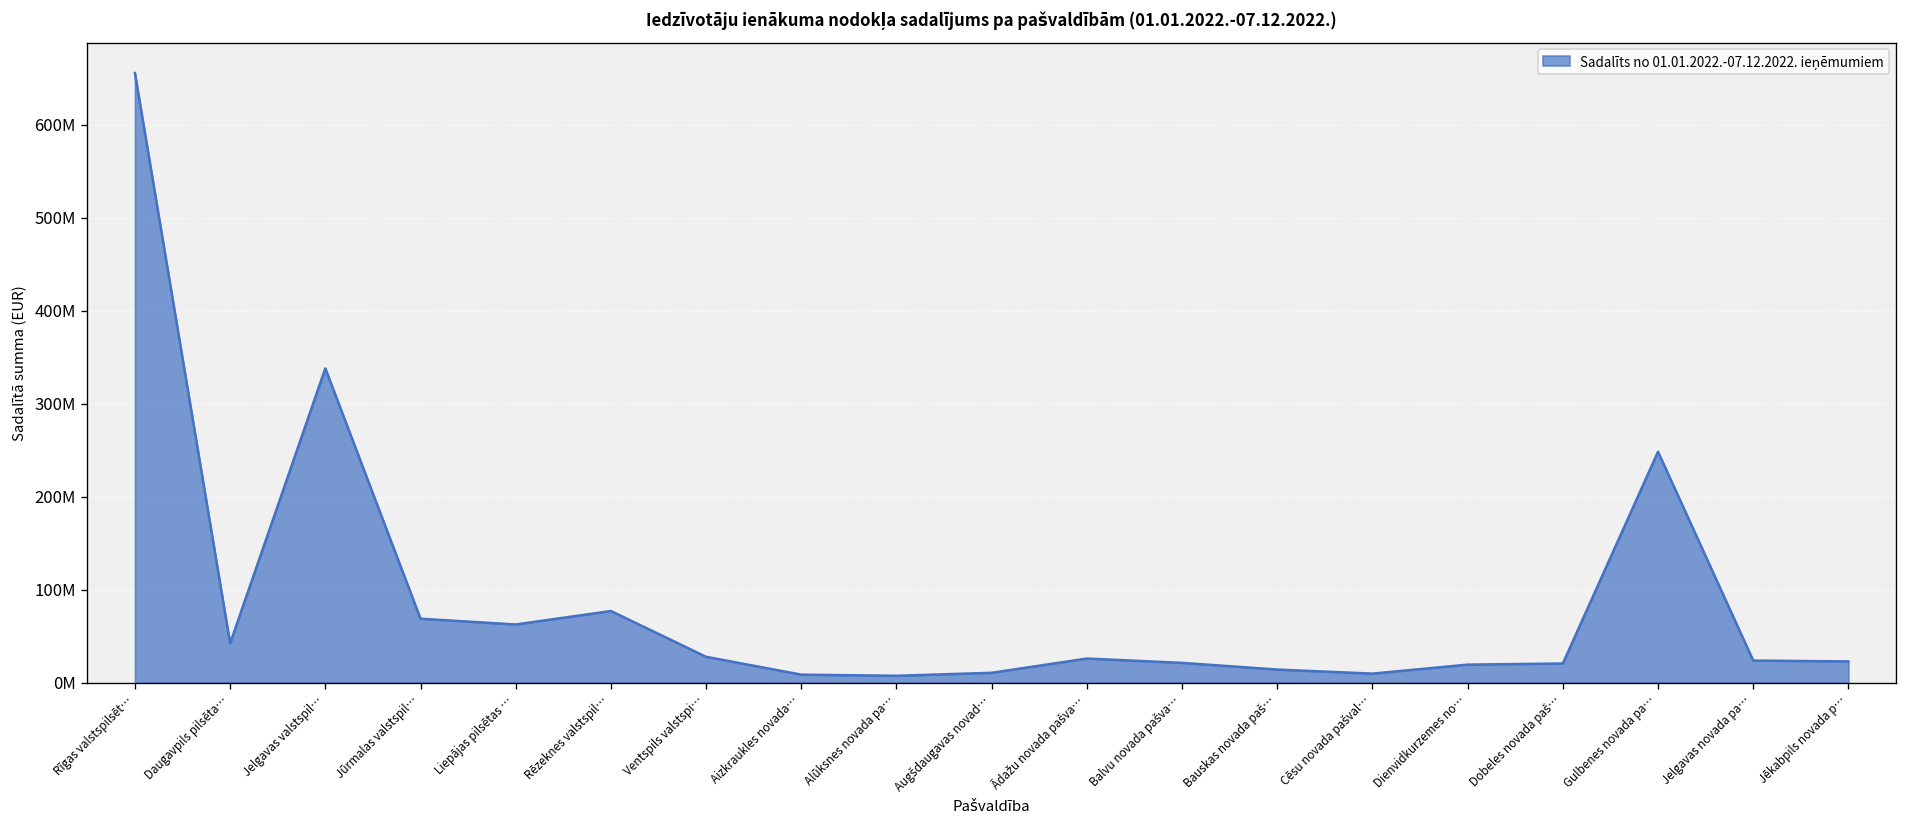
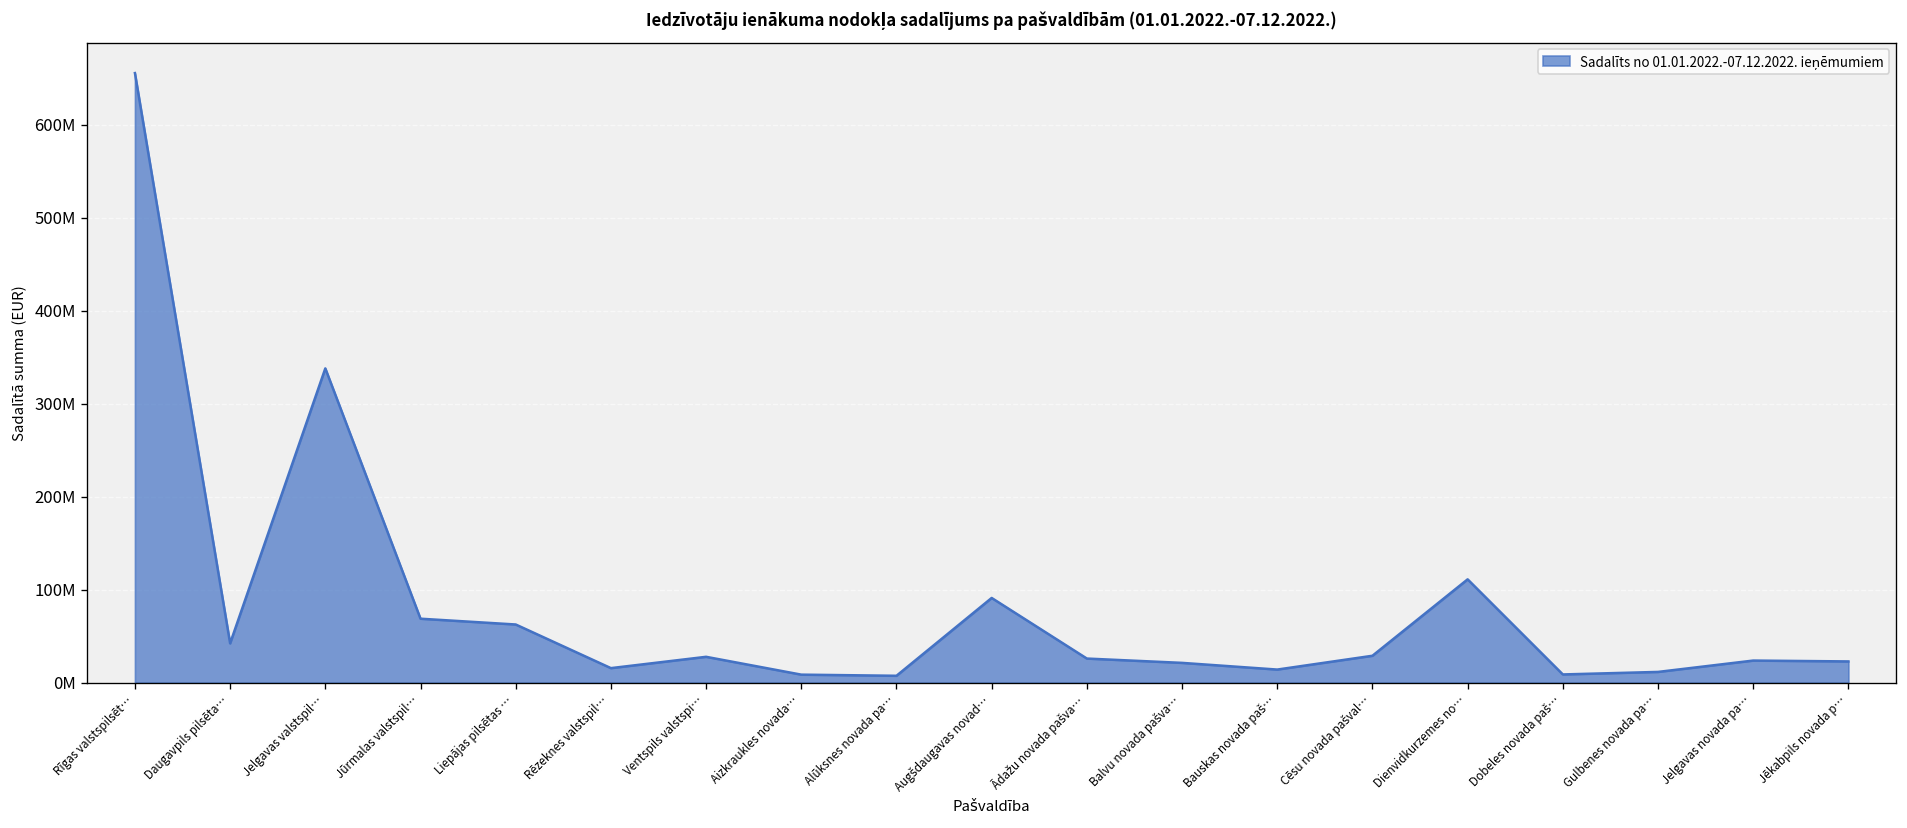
  {
    "Rīgas valstspilsēt…": 660000000,
    "Daugavpils pilsēta…": 40000000,
    "Jelgavas valstspil…": 340000000,
    "Jūrmalas valstspil…": 70000000,
    "Liepājas pilsētas …": 60000000,
-   "Rēzeknes valstspil…": 80000000,
+   "Rēzeknes valstspil…": 20000000,
    "Ventspils valstspi…": 30000000,
    "Aizkraukles novada…": 10000000,
    "Alūksnes novada pa…": 10000000,
-   "Augšdaugavas novad…": 10000000,
+   "Augšdaugavas novad…": 90000000,
    "Ādažu novada pašva…": 30000000,
    "Balvu novada pašva…": 20000000,
    "Bauskas novada paš…": 10000000,
-   "Cēsu novada pašval…": 10000000,
-   "Dienvidkurzemes no…": 20000000,
-   "Dobeles novada paš…": 20000000,
-   "Gulbenes novada pa…": 250000000,
+   "Cēsu novada pašval…": 30000000,
+   "Dienvidkurzemes no…": 110000000,
+   "Dobeles novada paš…": 10000000,
+   "Gulbenes novada pa…": 10000000,
    "Jelgavas novada pa…": 20000000,
    "Jēkabpils novada p…": 20000000
  }
